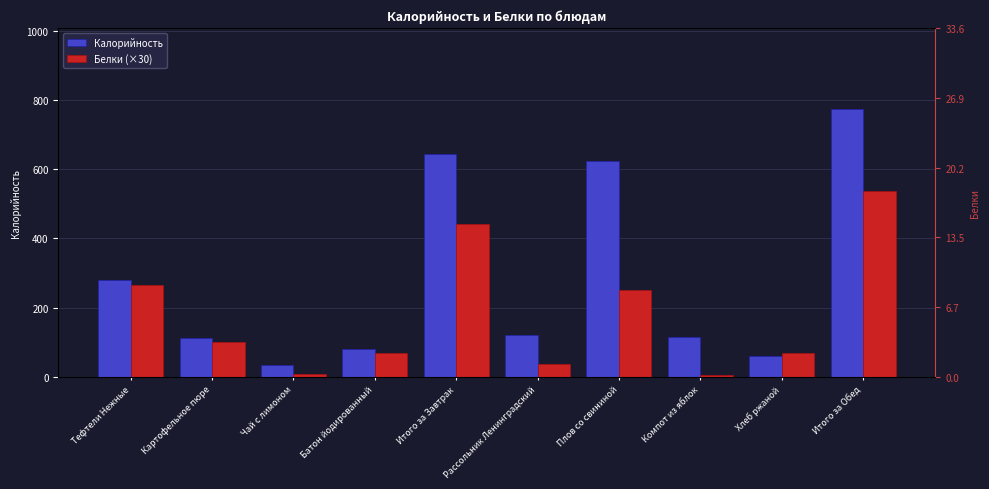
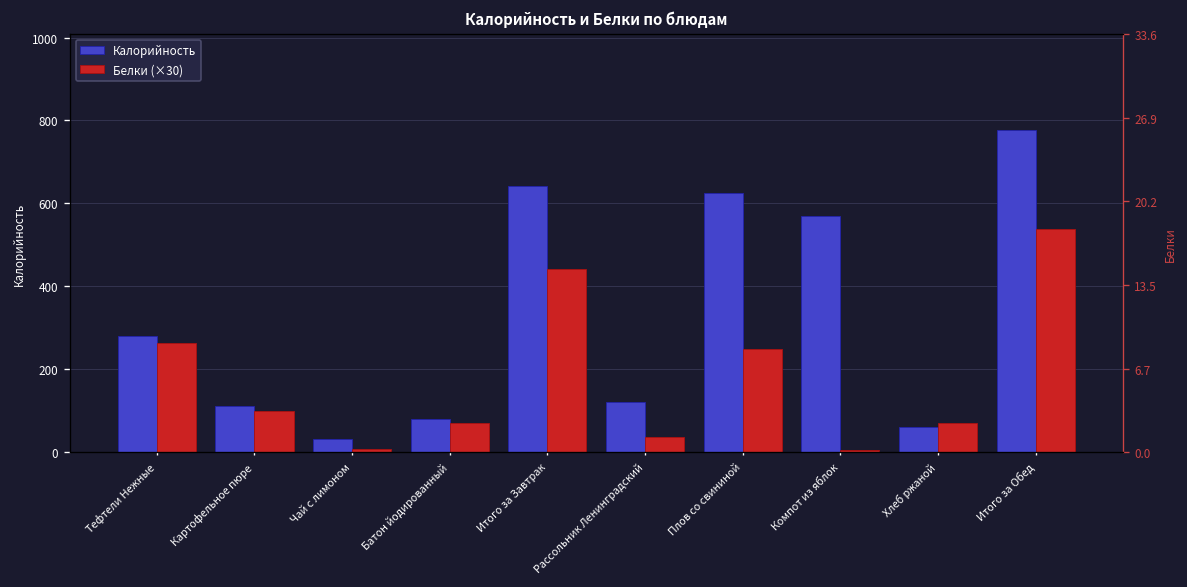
  {
    "Калорийность": {
      "Тефтели Нежные": 280,
      "Картофельное пюре": 110,
      "Чай с лимоном": 30,
      "Батон йодированный": 80,
      "Итого за Завтрак": 640,
      "Рассольник Ленинградский": 120,
      "Плов со свининой": 620,
-     "Компот из яблок": 120,
+     "Компот из яблок": 570,
      "Хлеб ржаной": 60,
      "Итого за Обед": 780
    },
    "Белки (×30)": {
      "Тефтели Нежные": 260,
      "Картофельное пюре": 100,
      "Чай с лимоном": 10,
      "Батон йодированный": 70,
      "Итого за Завтрак": 440,
      "Рассольник Ленинградский": 40,
      "Плов со свининой": 250,
      "Хлеб ржаной": 70,
      "Итого за Обед": 540
    }
  }
